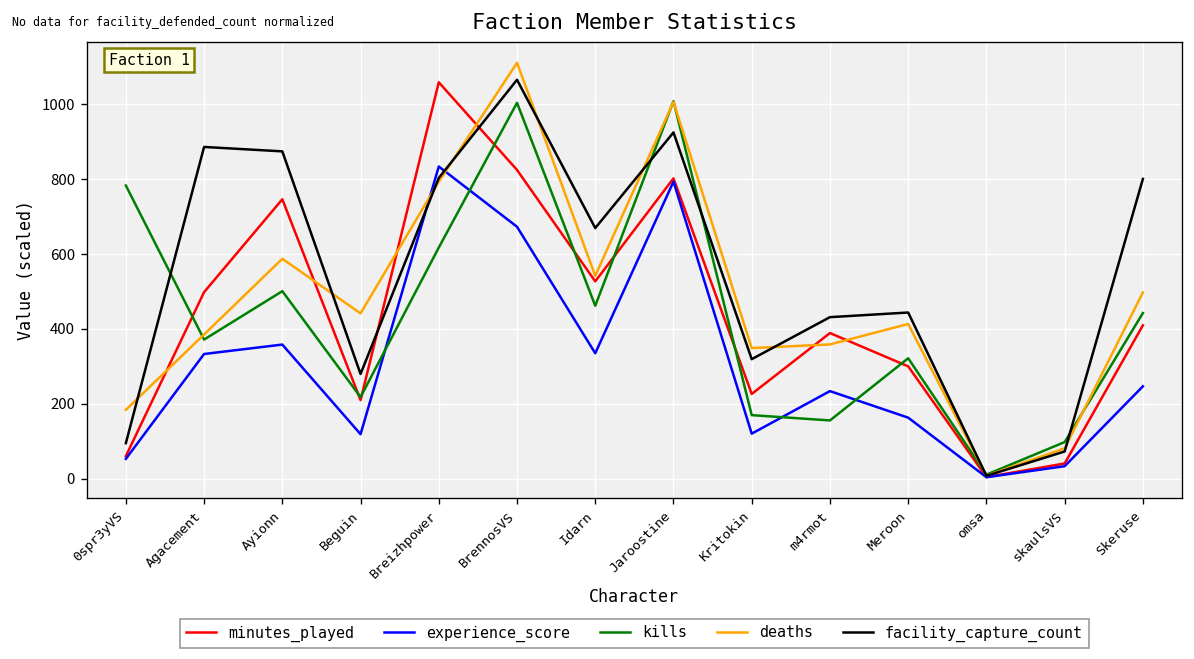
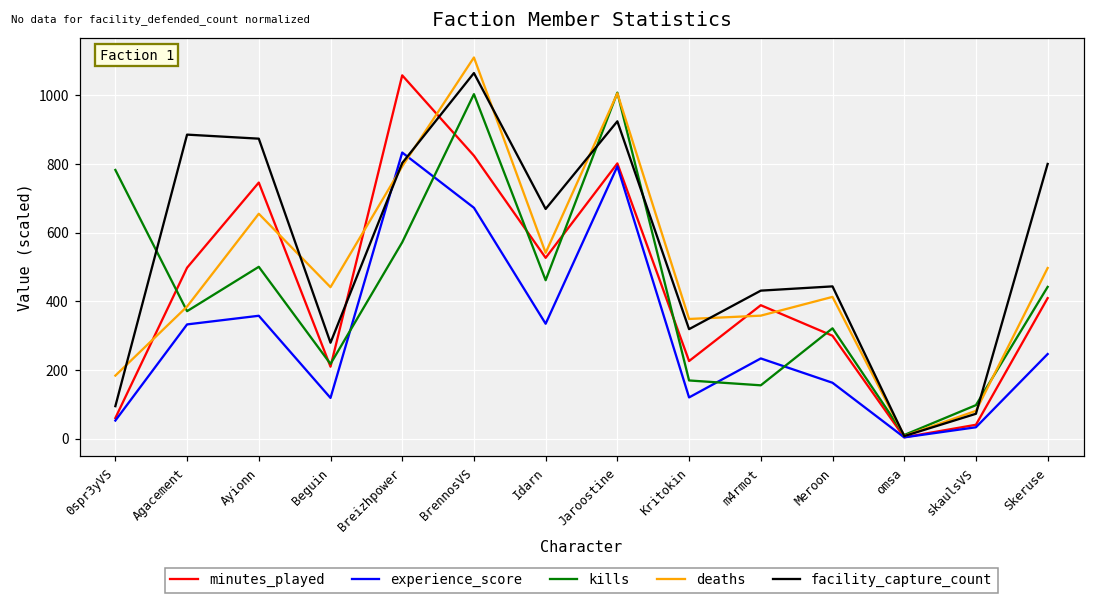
  {
    "minutes_played": {
      "Agacement": 500,
      "Ayionn": 750,
      "Breizhpower": 1060,
      "BrennosVS": 820,
      "Idarn": 530,
      "Jaroostine": 800,
      "Kritokin": 230,
      "m4rmot": 390,
      "Meroon": 300,
      "Skeruse": 410
    },
    "experience_score": {
      "Agacement": 330,
      "Ayionn": 360,
      "Beguin": 120,
      "Breizhpower": 830,
      "BrennosVS": 670,
      "Idarn": 330,
      "Jaroostine": 790,
      "Kritokin": 120,
      "m4rmot": 230,
      "Meroon": 160,
      "Skeruse": 250
    },
    "kills": {
      "0spr3yVS": 780,
      "Agacement": 370,
      "Ayionn": 500,
-     "Breizhpower": 620,
+     "Breizhpower": 570,
      "BrennosVS": 1000,
      "Idarn": 460,
      "Kritokin": 170,
      "m4rmot": 160,
      "Meroon": 320,
      "skaulsVS": 100,
      "Skeruse": 440
    },
    "deaths": {
      "0spr3yVS": 180,
      "Agacement": 380,
-     "Ayionn": 590,
+     "Ayionn": 660,
      "Beguin": 440,
      "Breizhpower": 790,
      "BrennosVS": 1110,
      "Idarn": 540,
      "Kritokin": 350,
      "m4rmot": 360,
      "Meroon": 410,
      "skaulsVS": 80,
      "Skeruse": 500
    },
    "facility_capture_count": {
      "0spr3yVS": 90,
      "Agacement": 890,
      "Ayionn": 870,
      "Beguin": 280,
      "Breizhpower": 800,
      "BrennosVS": 1070,
      "Idarn": 670,
      "Jaroostine": 920,
      "Kritokin": 320,
      "m4rmot": 430,
      "Meroon": 440,
      "skaulsVS": 70,
      "Skeruse": 800
    }
  }
